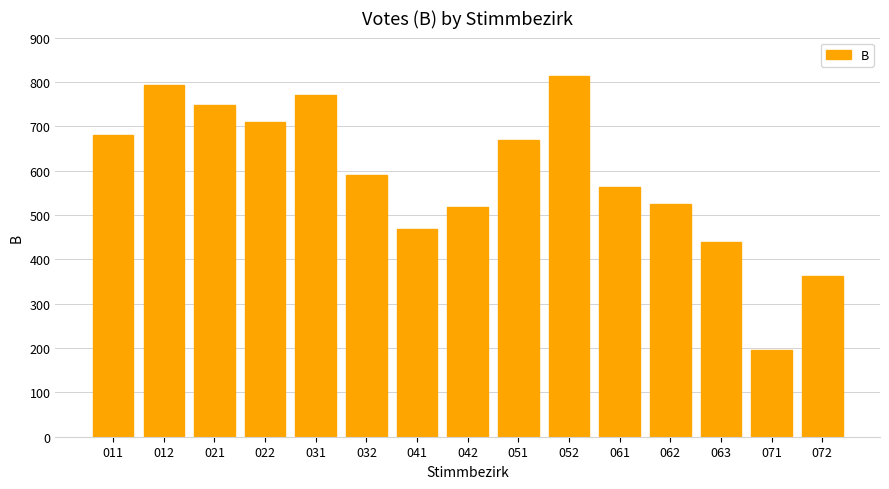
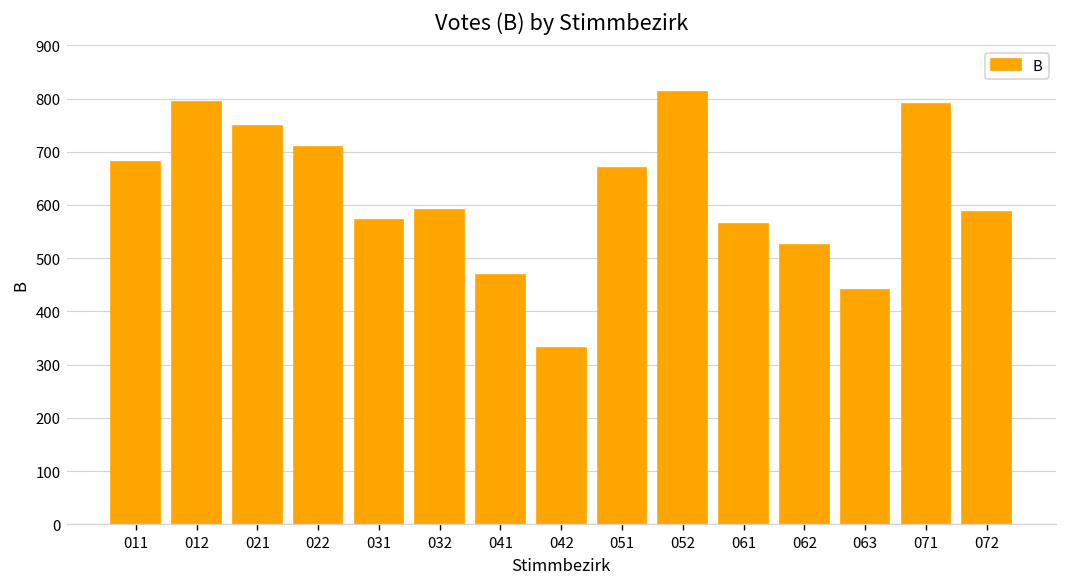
  {
    "011": 680,
    "012": 790,
    "021": 750,
    "022": 710,
-   "031": 770,
+   "031": 570,
    "032": 590,
    "041": 470,
-   "042": 520,
+   "042": 330,
    "051": 670,
    "052": 810,
    "061": 560,
    "062": 530,
    "063": 440,
-   "071": 200,
-   "072": 360
+   "071": 790,
+   "072": 590
  }
